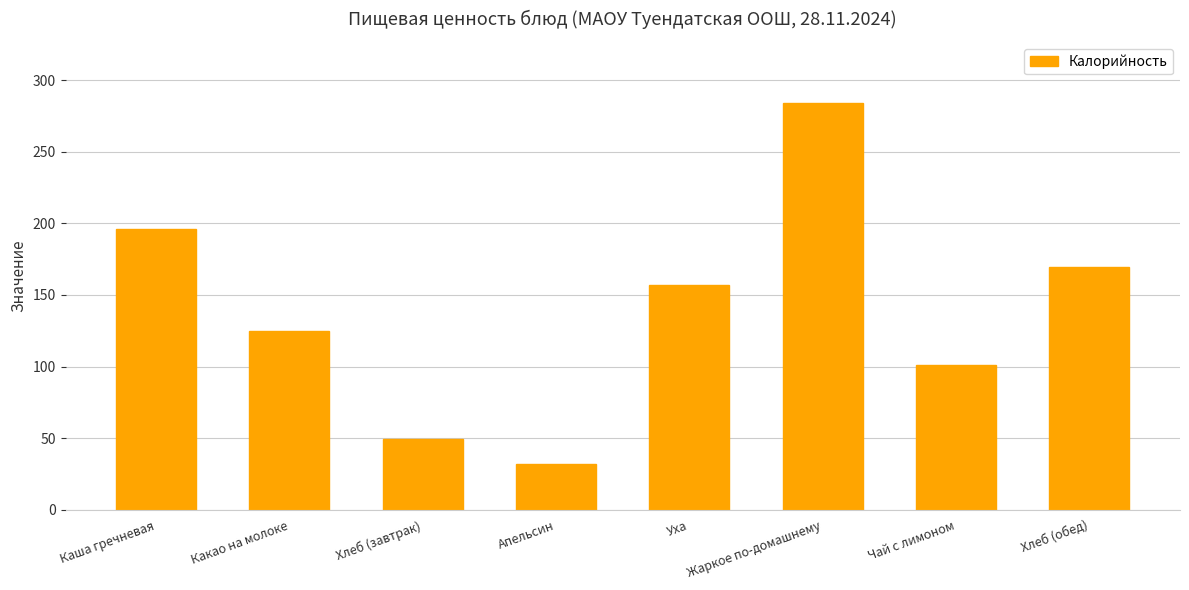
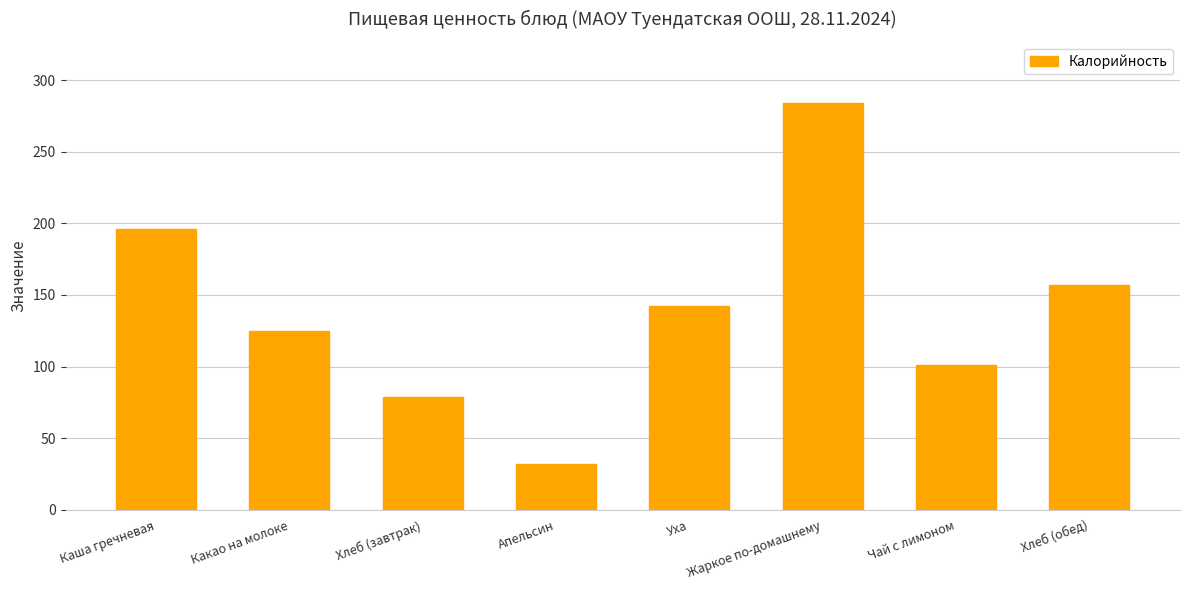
  {
    "Каша гречневая": 196,
    "Какао на молоке": 125,
-   "Хлеб (завтрак)": 49,
+   "Хлеб (завтрак)": 79,
    "Апельсин": 32,
-   "Уха": 157,
+   "Уха": 142,
    "Жаркое по-домашнему": 284,
    "Чай с лимоном": 101,
-   "Хлеб (обед)": 170
+   "Хлеб (обед)": 157
  }
